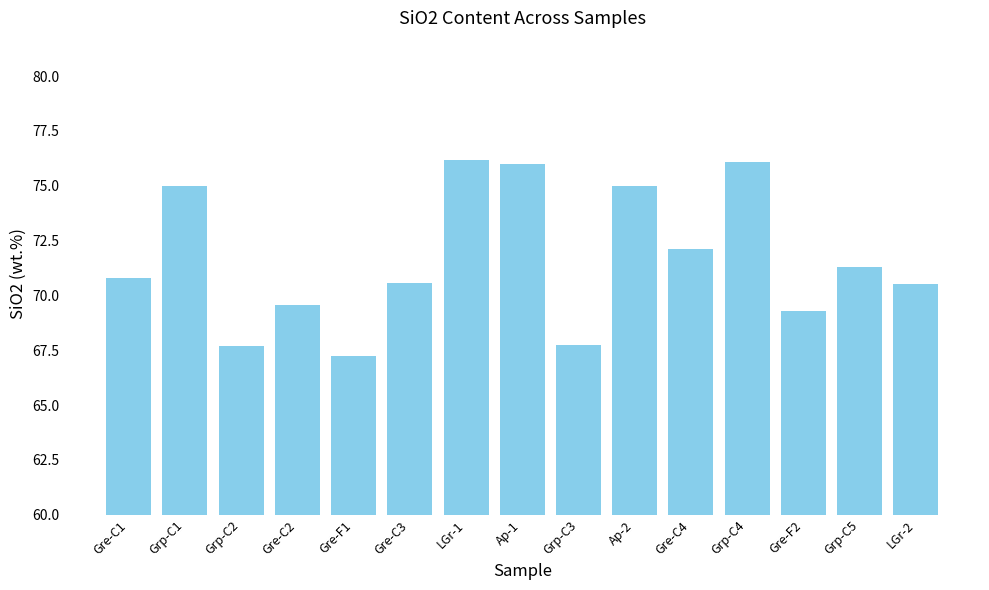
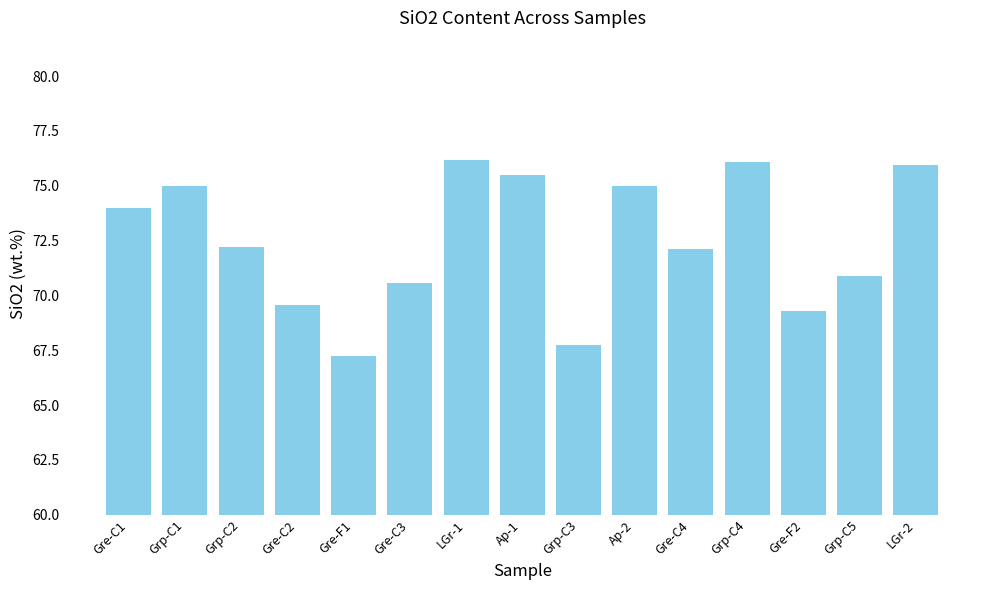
  {
-   "Gre-C1": 70.8,
+   "Gre-C1": 74.0,
    "Grp-C1": 75.0,
-   "Grp-C2": 67.7,
+   "Grp-C2": 72.2,
    "Gre-C2": 69.6,
    "Gre-F1": 67.2,
    "Gre-C3": 70.6,
    "LGr-1": 76.2,
-   "Ap-1": 76.0,
+   "Ap-1": 75.5,
    "Grp-C3": 67.7,
    "Ap-2": 75.0,
    "Gre-C4": 72.1,
    "Grp-C4": 76.1,
    "Gre-F2": 69.3,
-   "Grp-C5": 71.3,
-   "LGr-2": 70.5
+   "Grp-C5": 70.9,
+   "LGr-2": 75.9
  }
